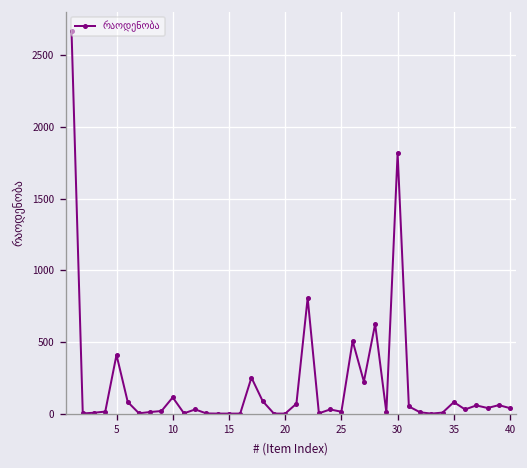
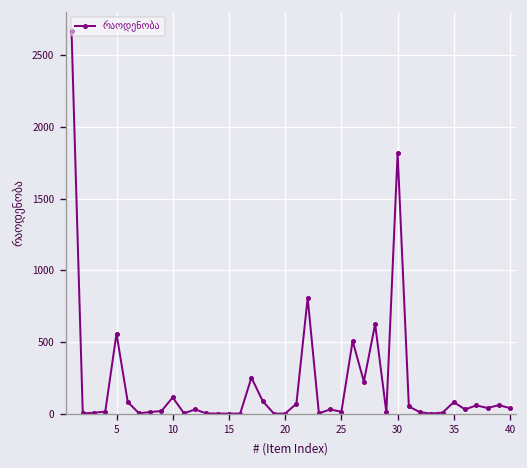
  {
-   "5": 410,
+   "5": 560,
    "10": 110,
    "15": 0,
    "20": 0,
    "25": 10,
    "30": 1820,
    "35": 80,
    "40": 40
  }
